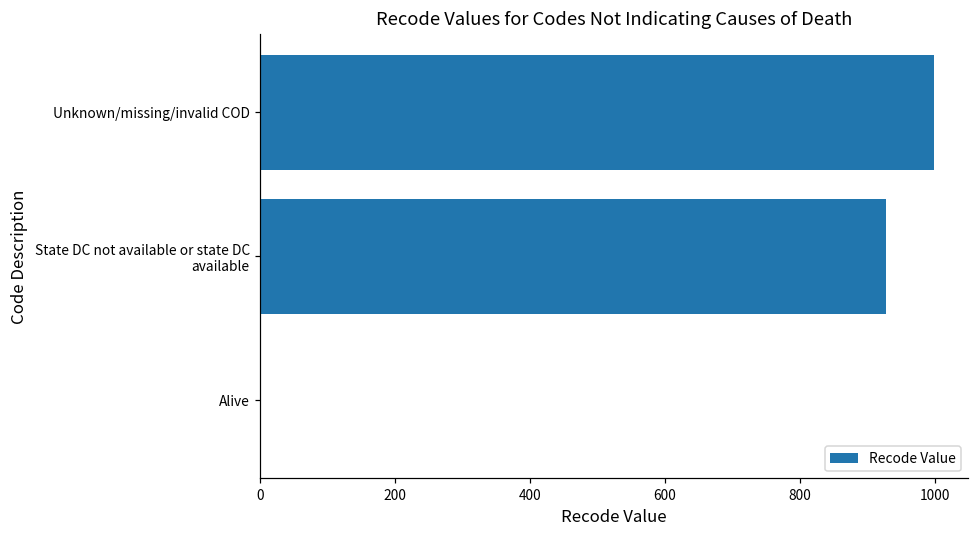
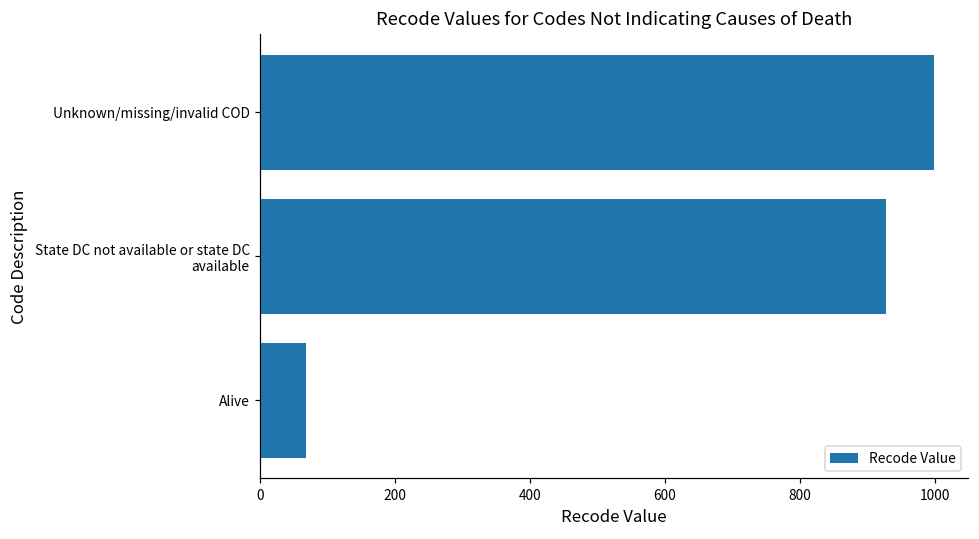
  {
    "Unknown/missing/invalid COD": 1000,
    "State DC not available or state DC available": 930,
-   "Alive": 0
+   "Alive": 70
  }
